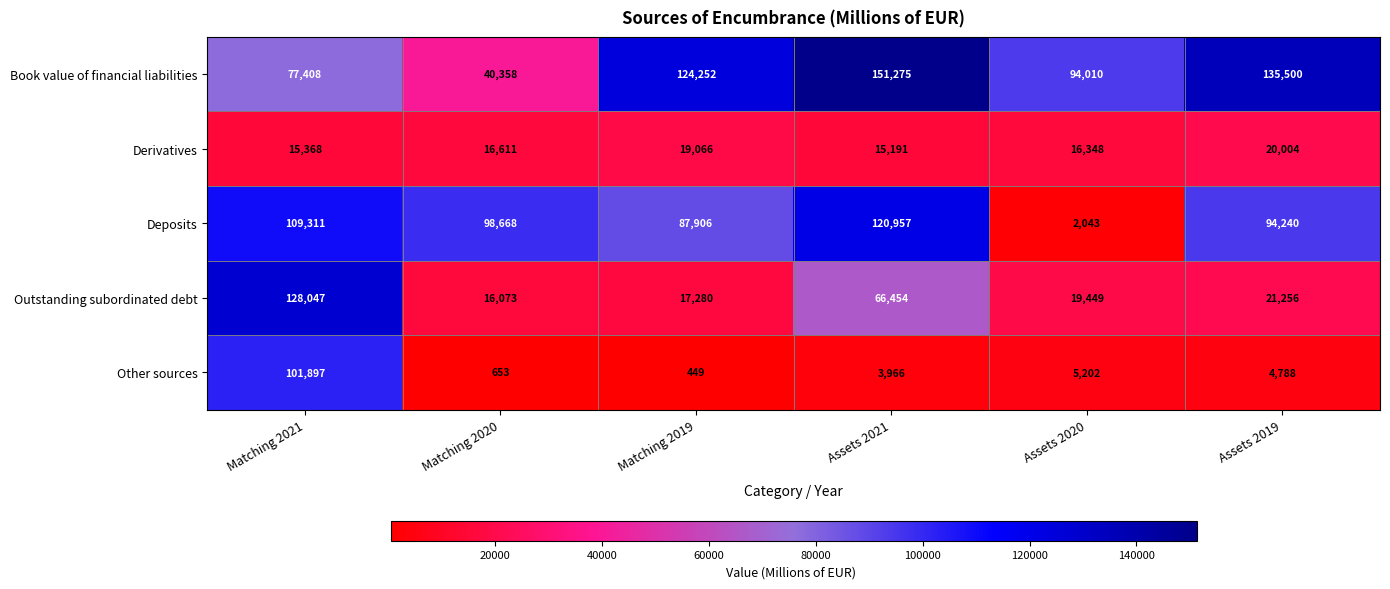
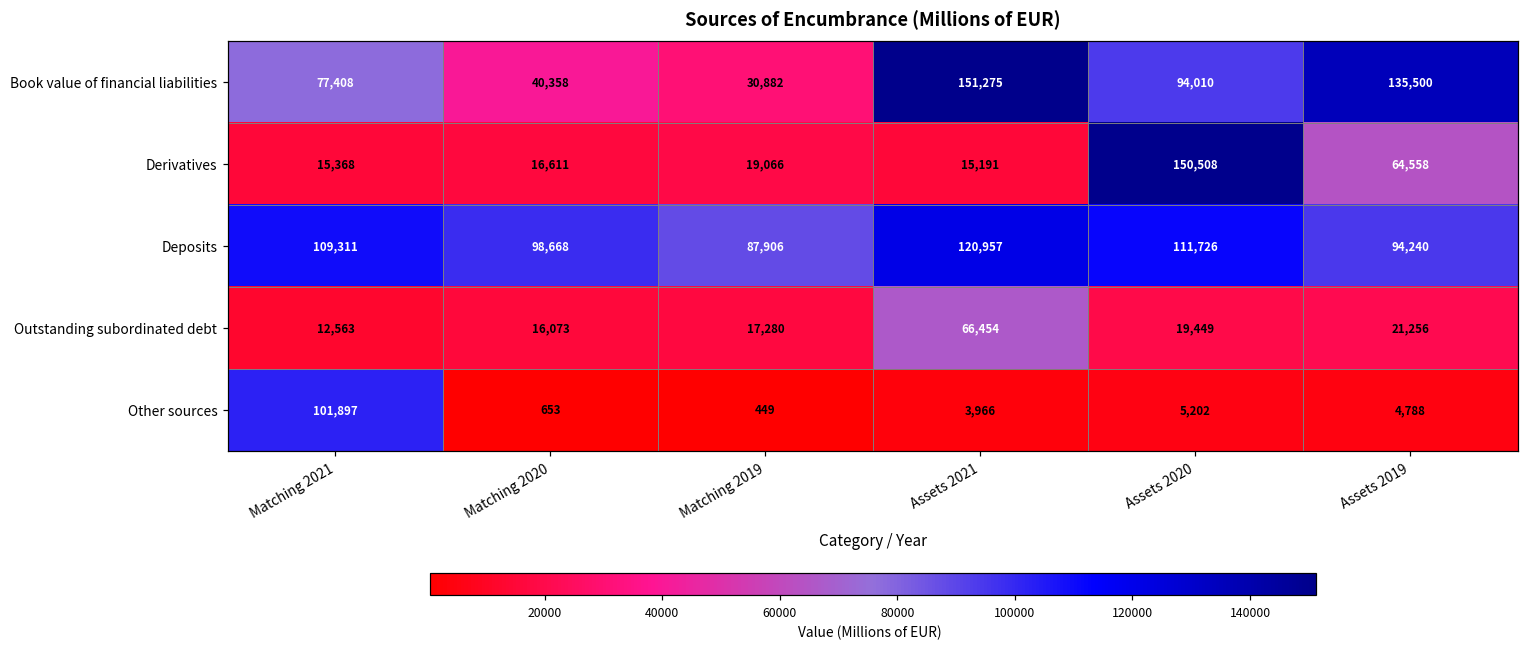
  {
    "Book value of financial liabilities": {
      "Matching 2021": "77,408",
      "Matching 2020": "40,358",
-     "Matching 2019": "124,252",
+     "Matching 2019": "30,882",
      "Assets 2021": "151,275",
      "Assets 2020": "94,010",
      "Assets 2019": "135,500"
    },
    "Derivatives": {
      "Matching 2021": "15,368",
      "Matching 2020": "16,611",
      "Matching 2019": "19,066",
      "Assets 2021": "15,191",
-     "Assets 2020": "16,348",
-     "Assets 2019": "20,004"
+     "Assets 2020": "150,508",
+     "Assets 2019": "64,558"
    },
    "Deposits": {
      "Matching 2021": "109,311",
      "Matching 2020": "98,668",
      "Matching 2019": "87,906",
      "Assets 2021": "120,957",
-     "Assets 2020": "2,043",
+     "Assets 2020": "111,726",
      "Assets 2019": "94,240"
    },
    "Outstanding subordinated debt": {
-     "Matching 2021": "128,047",
+     "Matching 2021": "12,563",
      "Matching 2020": "16,073",
      "Matching 2019": "17,280",
      "Assets 2021": "66,454",
      "Assets 2020": "19,449",
      "Assets 2019": "21,256"
    },
    "Other sources": {
      "Matching 2021": "101,897",
      "Matching 2020": "653",
      "Matching 2019": "449",
      "Assets 2021": "3,966",
      "Assets 2020": "5,202",
      "Assets 2019": "4,788"
    }
  }
